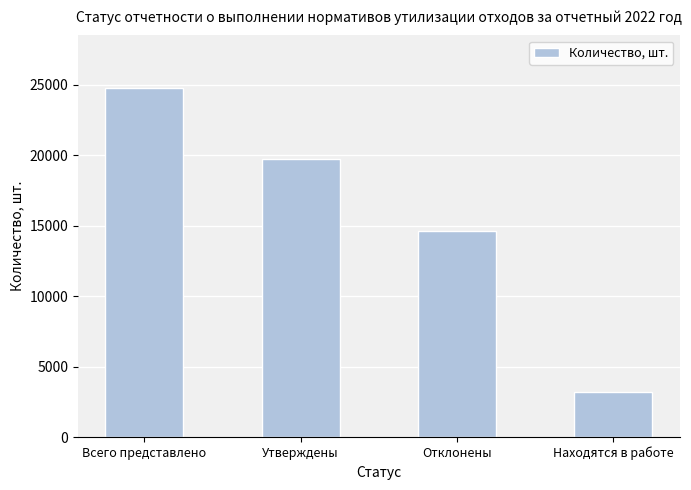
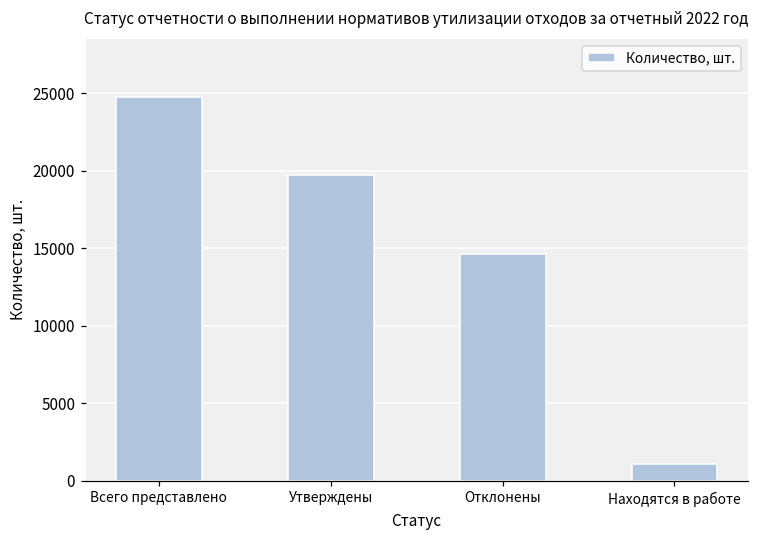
  {
    "Всего представлено": 24800,
    "Утверждены": 19800,
    "Отклонены": 14700,
-   "Находятся в работе": 3200
+   "Находятся в работе": 1100
  }
